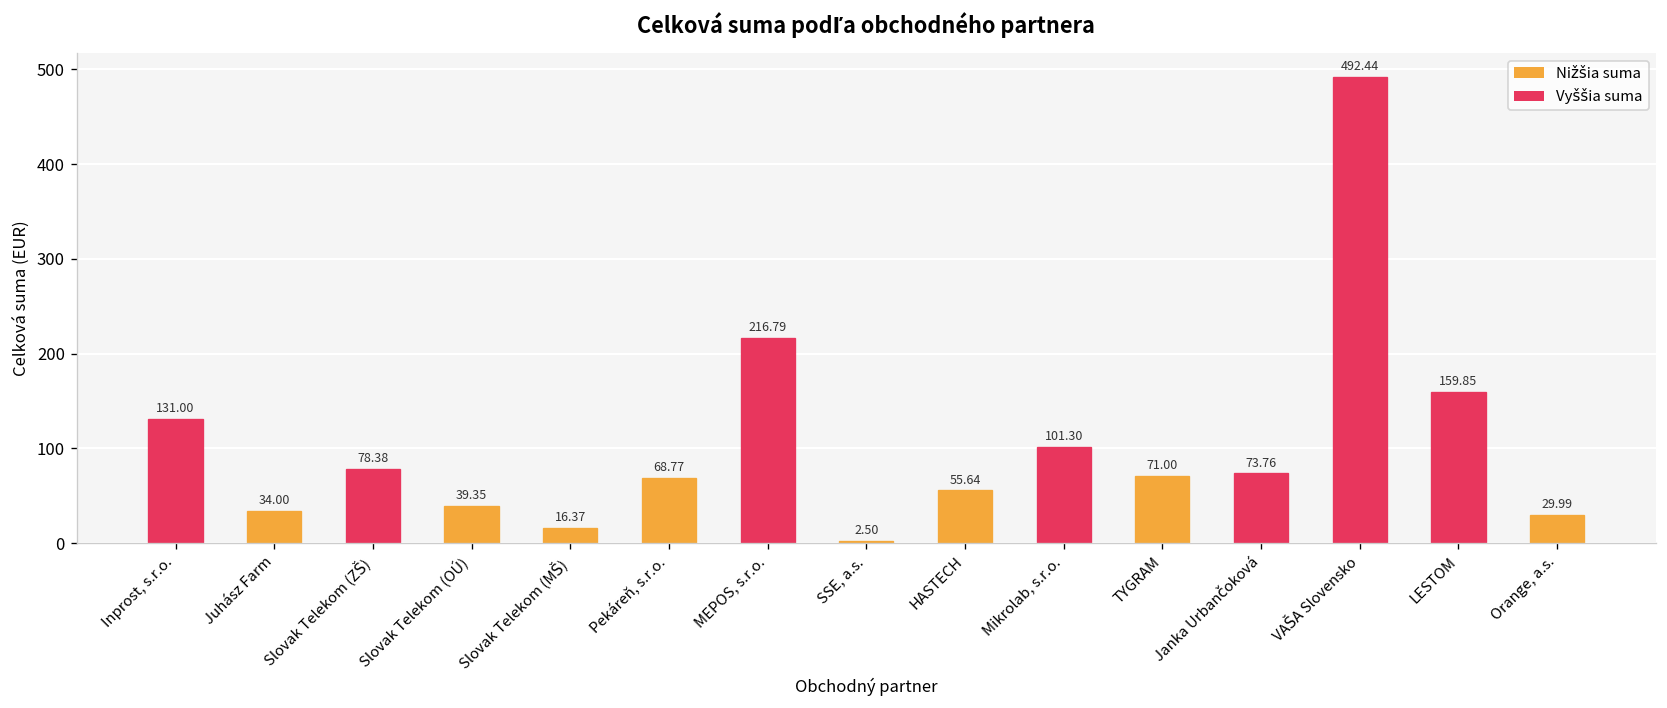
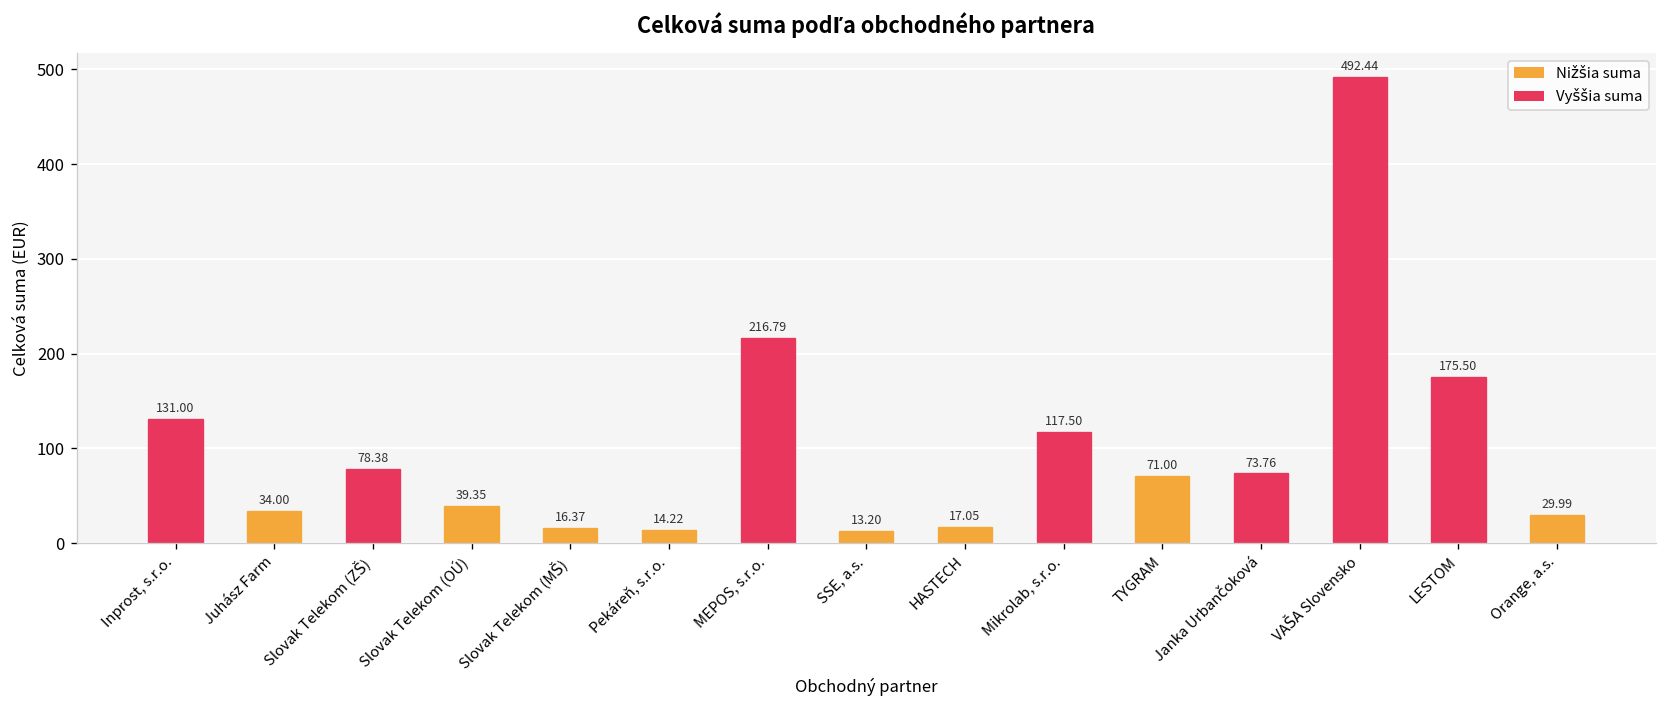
  {
    "Inprost, s.r.o.": 131.00,
    "Juhász Farm": 34.00,
    "Slovak Telekom (ZŠ)": 78.38,
    "Slovak Telekom (OÚ)": 39.35,
    "Slovak Telekom (MŠ)": 16.37,
-   "Pekáreň, s.r.o.": 68.77,
+   "Pekáreň, s.r.o.": 14.22,
    "MEPOS, s.r.o.": 216.79,
-   "SSE, a.s.": 2.50,
-   "HASTECH": 55.64,
-   "Mikrolab, s.r.o.": 101.30,
+   "SSE, a.s.": 13.20,
+   "HASTECH": 17.05,
+   "Mikrolab, s.r.o.": 117.50,
    "TYGRAM": 71.00,
    "Janka Urbančoková": 73.76,
    "VAŠA Slovensko": 492.44,
-   "LESTOM": 159.85,
+   "LESTOM": 175.50,
    "Orange, a.s.": 29.99
  }
